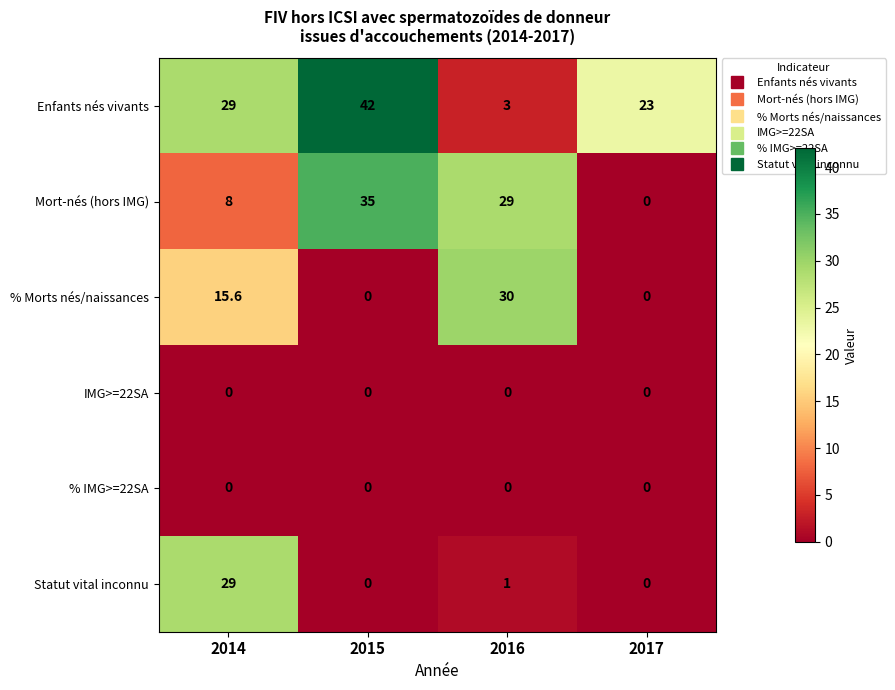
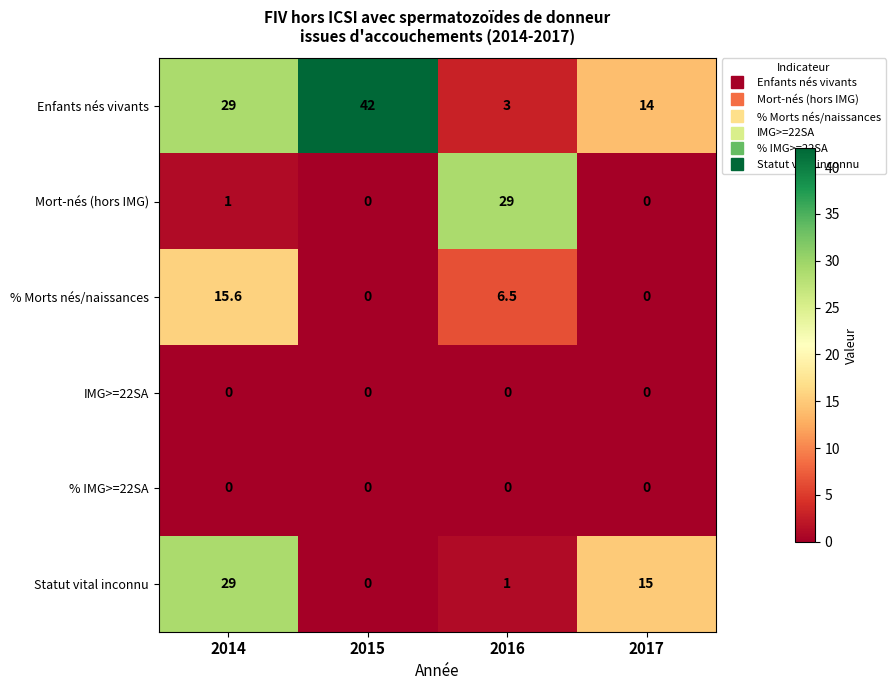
  {
    "Enfants nés vivants": {
      "2014": 29,
      "2015": 42,
      "2016": 3,
-     "2017": 23
+     "2017": 14
    },
    "Mort-nés (hors IMG)": {
-     "2014": 8,
-     "2015": 35,
+     "2014": 1,
+     "2015": 0,
      "2016": 29,
      "2017": 0
    },
    "% Morts nés/naissances": {
      "2014": 15.6,
      "2015": 0,
-     "2016": 30,
+     "2016": 6.5,
      "2017": 0
    },
    "IMG>=22SA": {
      "2014": 0,
      "2015": 0,
      "2016": 0,
      "2017": 0
    },
    "% IMG>=22SA": {
      "2014": 0,
      "2015": 0,
      "2016": 0,
      "2017": 0
    },
    "Statut vital inconnu": {
      "2014": 29,
      "2015": 0,
      "2016": 1,
-     "2017": 0
+     "2017": 15
    }
  }
